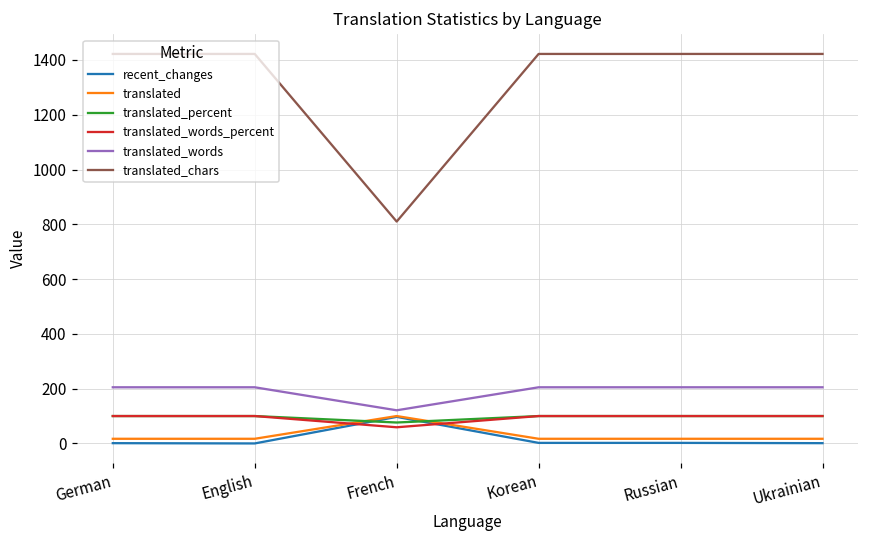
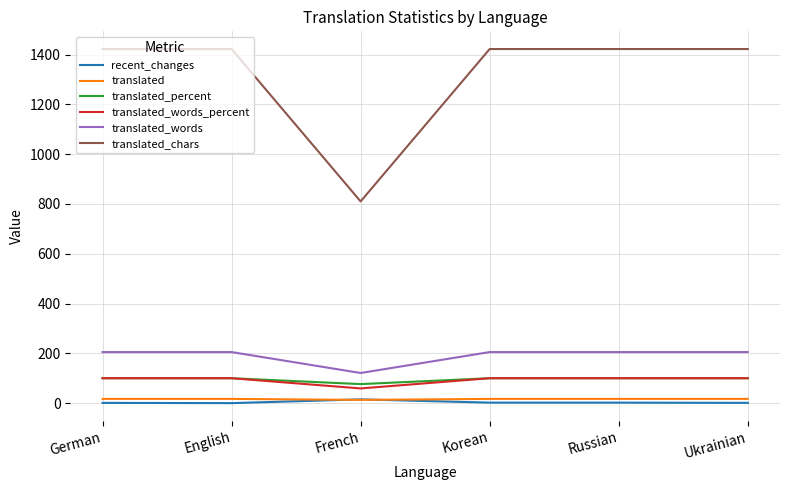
  {
    "recent_changes": {
      "German": 0,
      "English": 0,
-     "French": 100,
+     "French": 20,
      "Korean": 0,
      "Russian": 0,
      "Ukrainian": 0
    },
    "translated": {
      "German": 20,
      "English": 20,
-     "French": 100,
+     "French": 10,
      "Korean": 20,
      "Russian": 20,
      "Ukrainian": 20
    },
    "translated_percent": {
      "French": 80
    },
    "translated_words_percent": {
      "French": 60
    },
    "translated_words": {
      "German": 210,
      "English": 210,
      "French": 120,
      "Korean": 210,
      "Russian": 210,
      "Ukrainian": 210
    },
    "translated_chars": {
      "French": 810,
      "Korean": 1420,
      "Russian": 1420,
      "Ukrainian": 1420
    }
  }
